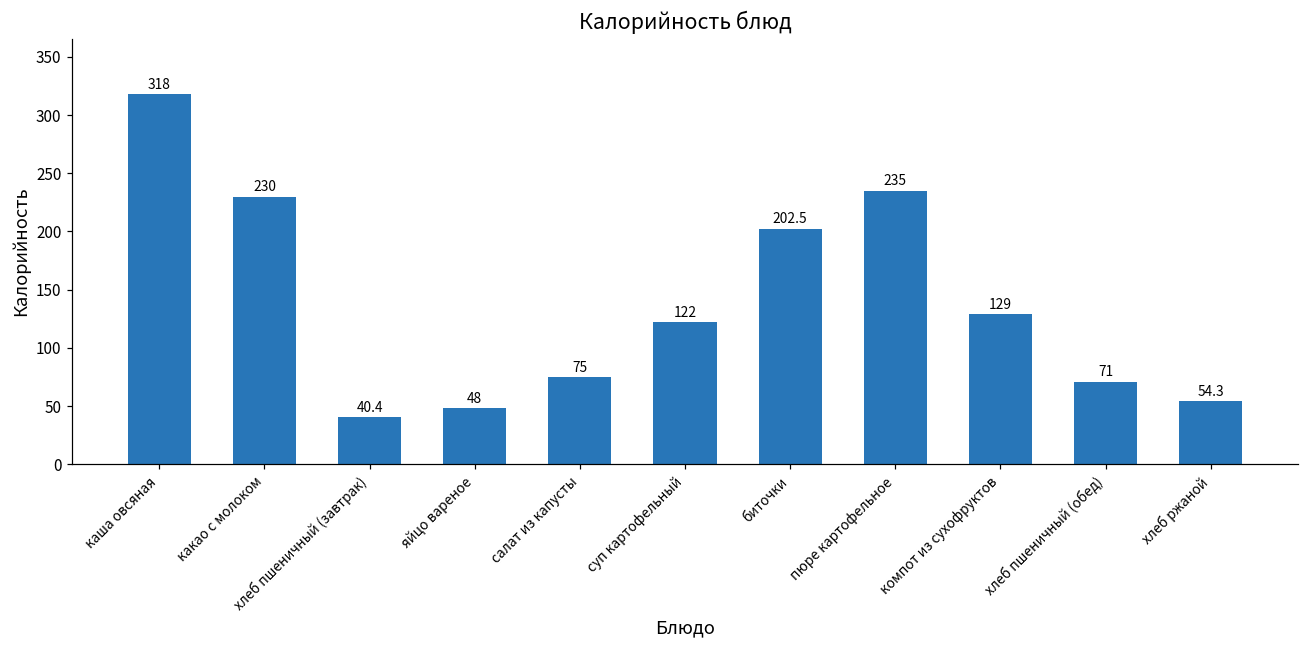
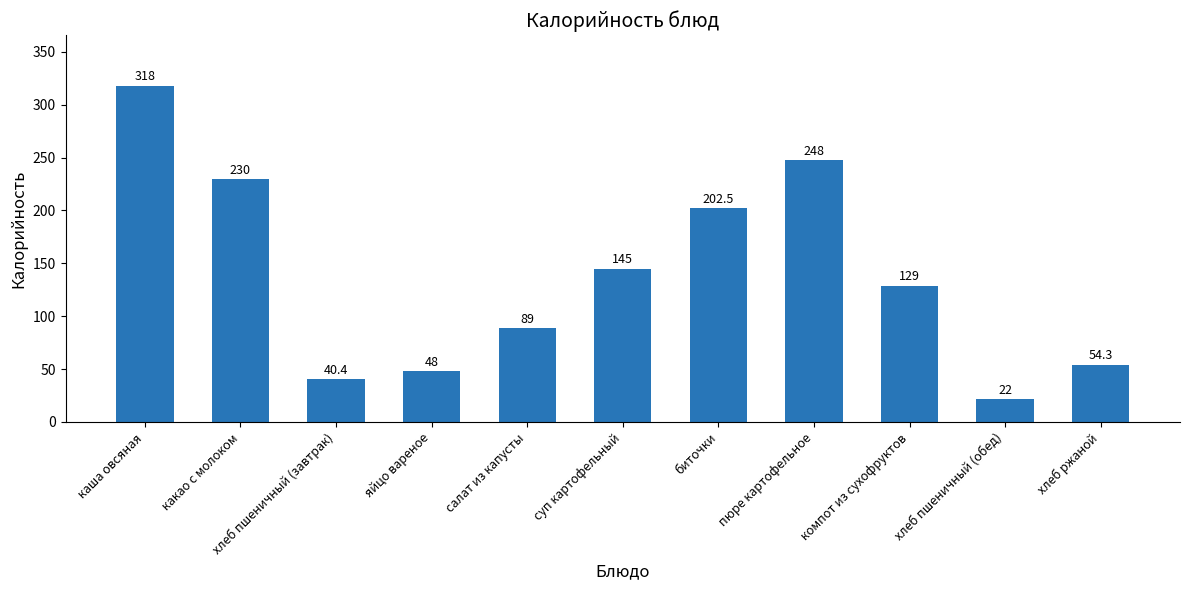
  {
    "каша овсяная": 318,
    "какао с молоком": 230,
    "хлеб пшеничный (завтрак)": 40.4,
    "яйцо вареное": 48,
-   "салат из капусты": 75,
-   "суп картофельный": 122,
+   "салат из капусты": 89,
+   "суп картофельный": 145,
    "биточки": 202.5,
-   "пюре картофельное": 235,
+   "пюре картофельное": 248,
    "компот из сухофруктов": 129,
-   "хлеб пшеничный (обед)": 71,
+   "хлеб пшеничный (обед)": 22,
    "хлеб ржаной": 54.3
  }
